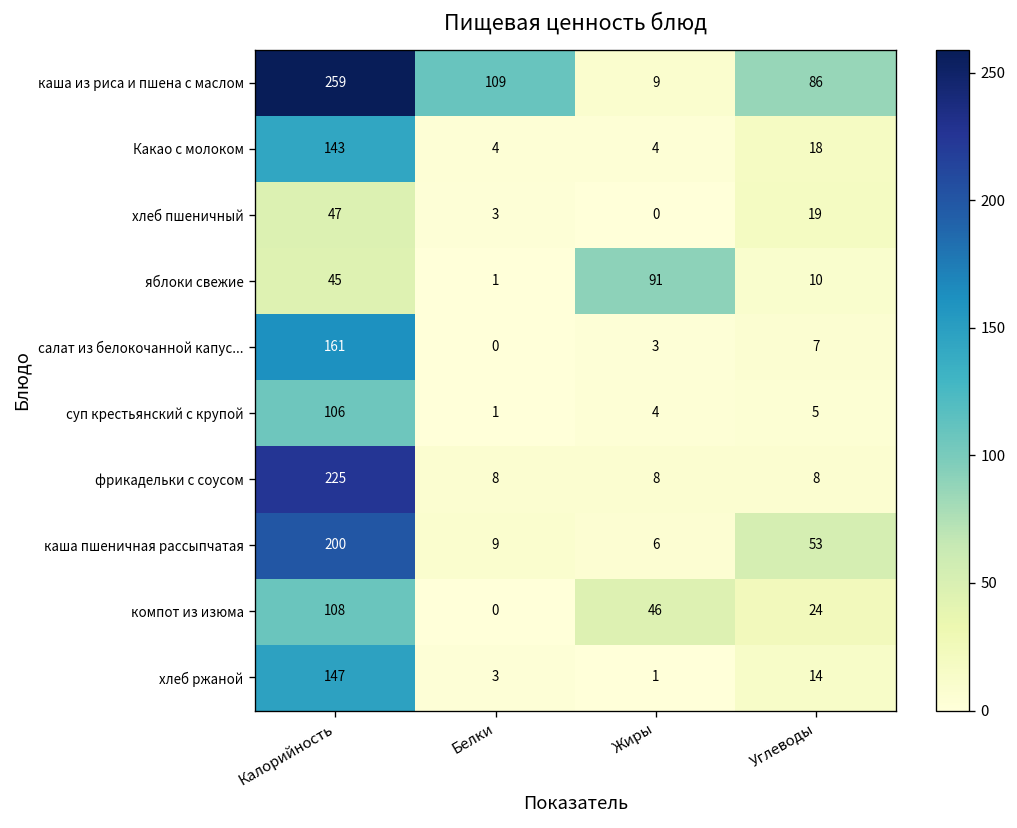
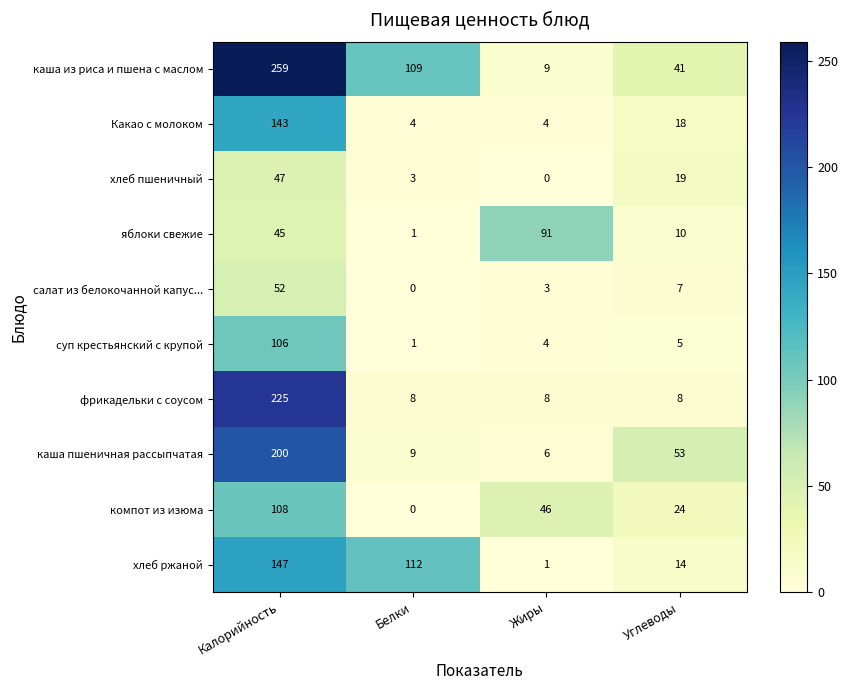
  {
    "каша из риса и пшена с маслом": {
      "Калорийность": 259,
      "Белки": 109,
      "Жиры": 9,
-     "Углеводы": 86
+     "Углеводы": 41
    },
    "Какао с молоком": {
      "Калорийность": 143,
      "Белки": 4,
      "Жиры": 4,
      "Углеводы": 18
    },
    "хлеб пшеничный": {
      "Калорийность": 47,
      "Белки": 3,
      "Жиры": 0,
      "Углеводы": 19
    },
    "яблоки свежие": {
      "Калорийность": 45,
      "Белки": 1,
      "Жиры": 91,
      "Углеводы": 10
    },
    "салат из белокочанной капус...": {
-     "Калорийность": 161,
+     "Калорийность": 52,
      "Белки": 0,
      "Жиры": 3,
      "Углеводы": 7
    },
    "суп крестьянский с крупой": {
      "Калорийность": 106,
      "Белки": 1,
      "Жиры": 4,
      "Углеводы": 5
    },
    "фрикадельки с соусом": {
      "Калорийность": 225,
      "Белки": 8,
      "Жиры": 8,
      "Углеводы": 8
    },
    "каша пшеничная рассыпчатая": {
      "Калорийность": 200,
      "Белки": 9,
      "Жиры": 6,
      "Углеводы": 53
    },
    "компот из изюма": {
      "Калорийность": 108,
      "Белки": 0,
      "Жиры": 46,
      "Углеводы": 24
    },
    "хлеб ржаной": {
      "Калорийность": 147,
-     "Белки": 3,
+     "Белки": 112,
      "Жиры": 1,
      "Углеводы": 14
    }
  }
